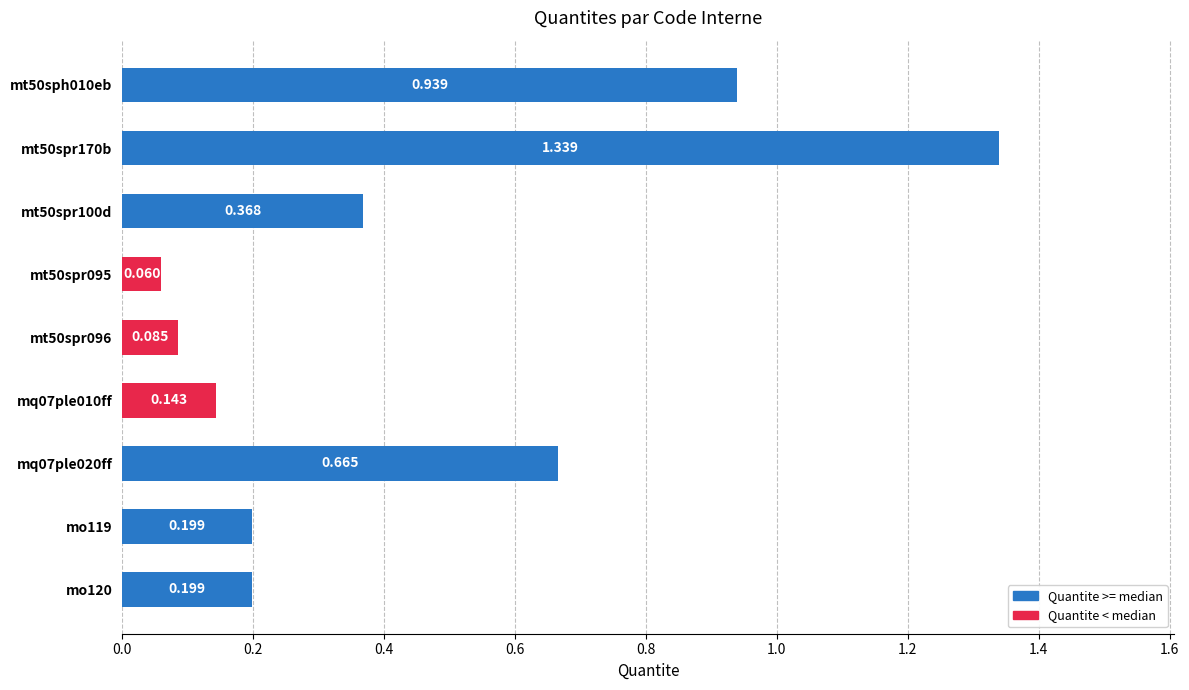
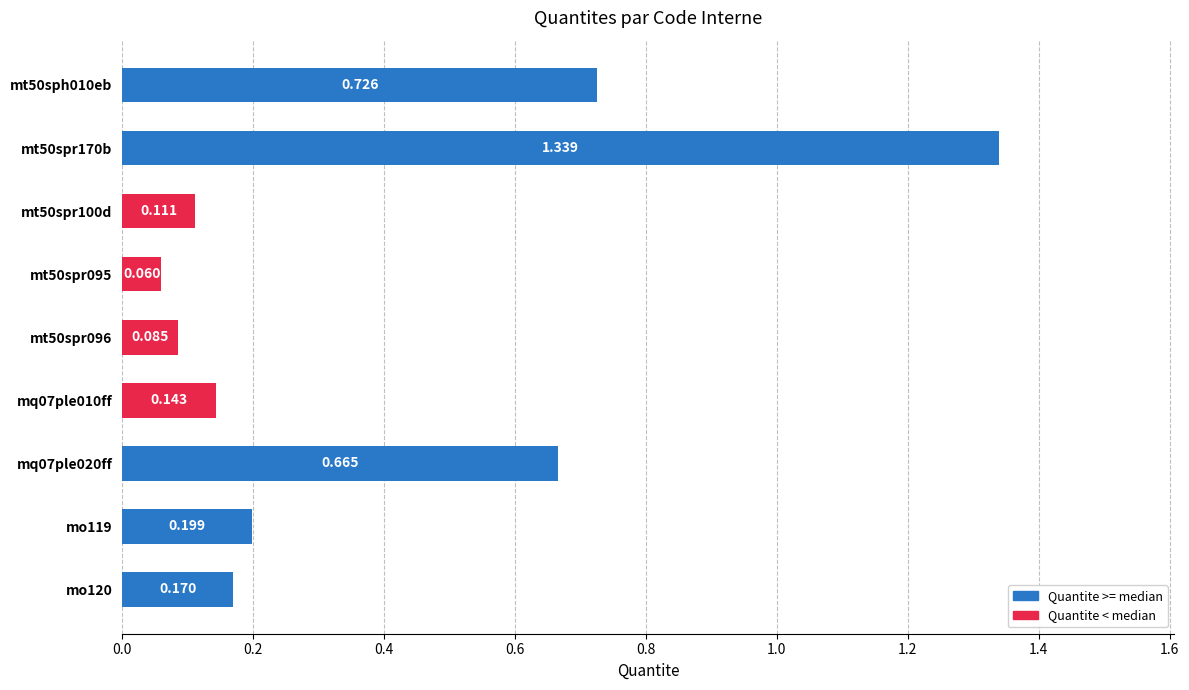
  {
-   "mt50sph010eb": 0.939,
+   "mt50sph010eb": 0.726,
    "mt50spr170b": 1.339,
-   "mt50spr100d": 0.368,
+   "mt50spr100d": 0.111,
    "mt50spr095": 0.060,
    "mt50spr096": 0.085,
    "mq07ple010ff": 0.143,
    "mq07ple020ff": 0.665,
    "mo119": 0.199,
-   "mo120": 0.199
+   "mo120": 0.170
  }
